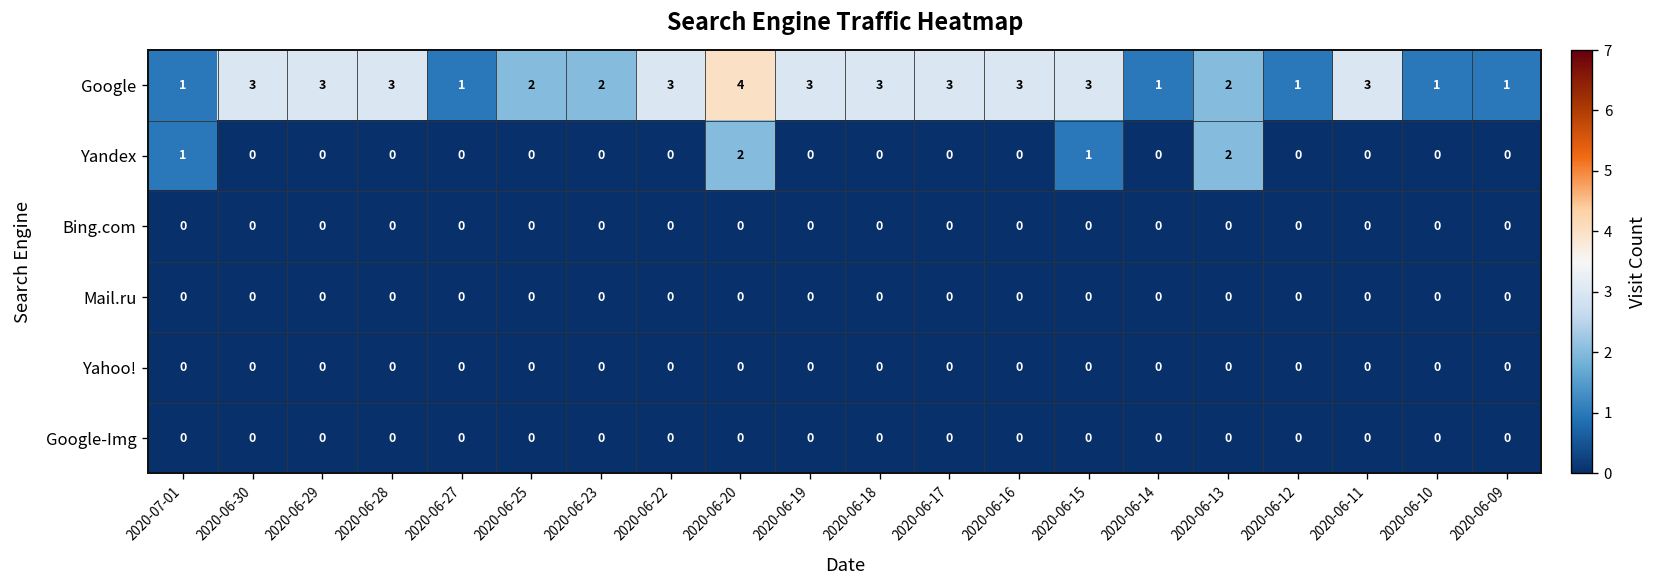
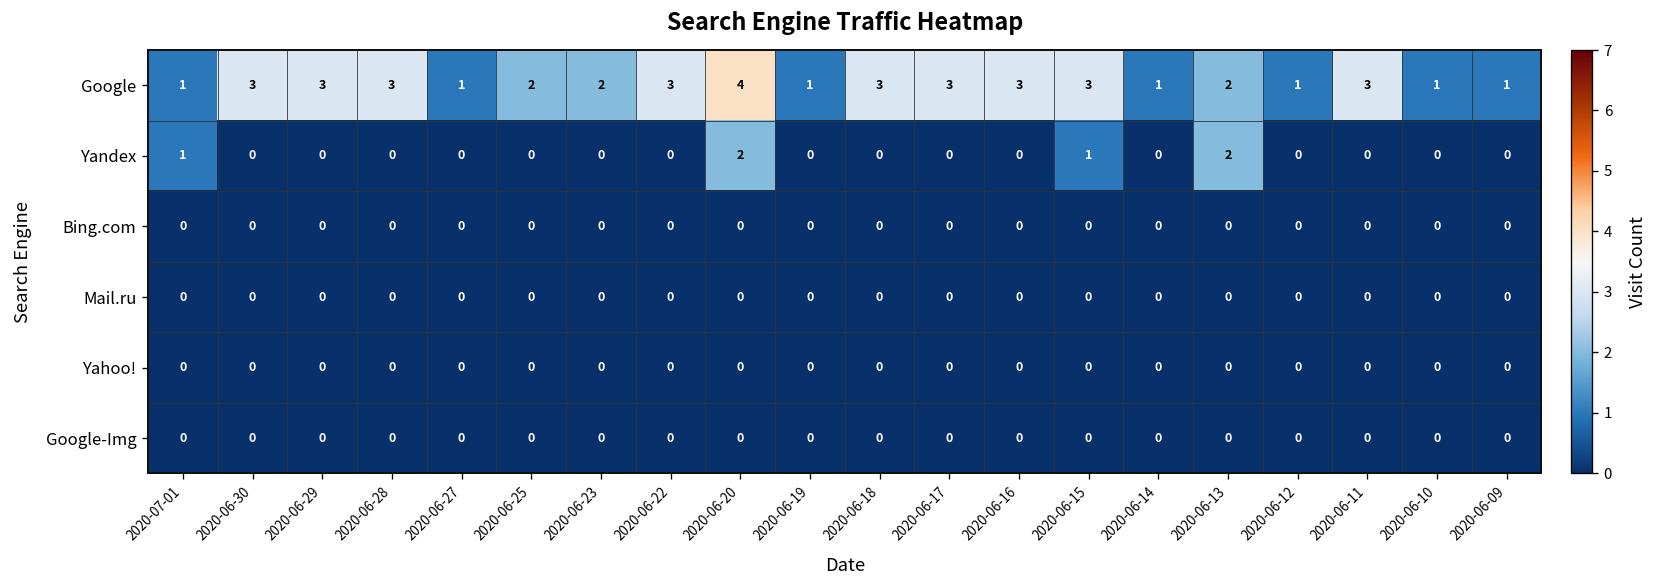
  {
    "Google": {
      "2020-07-01": 1,
      "2020-06-30": 3,
      "2020-06-29": 3,
      "2020-06-28": 3,
      "2020-06-27": 1,
      "2020-06-25": 2,
      "2020-06-23": 2,
      "2020-06-22": 3,
      "2020-06-20": 4,
-     "2020-06-19": 3,
+     "2020-06-19": 1,
      "2020-06-18": 3,
      "2020-06-17": 3,
      "2020-06-16": 3,
      "2020-06-15": 3,
      "2020-06-14": 1,
      "2020-06-13": 2,
      "2020-06-12": 1,
      "2020-06-11": 3,
      "2020-06-10": 1,
      "2020-06-09": 1
    },
    "Yandex": {
      "2020-07-01": 1,
      "2020-06-30": 0,
      "2020-06-29": 0,
      "2020-06-28": 0,
      "2020-06-27": 0,
      "2020-06-25": 0,
      "2020-06-23": 0,
      "2020-06-22": 0,
      "2020-06-20": 2,
      "2020-06-19": 0,
      "2020-06-18": 0,
      "2020-06-17": 0,
      "2020-06-16": 0,
      "2020-06-15": 1,
      "2020-06-14": 0,
      "2020-06-13": 2,
      "2020-06-12": 0,
      "2020-06-11": 0,
      "2020-06-10": 0,
      "2020-06-09": 0
    },
    "Bing.com": {
      "2020-07-01": 0,
      "2020-06-30": 0,
      "2020-06-29": 0,
      "2020-06-28": 0,
      "2020-06-27": 0,
      "2020-06-25": 0,
      "2020-06-23": 0,
      "2020-06-22": 0,
      "2020-06-20": 0,
      "2020-06-19": 0,
      "2020-06-18": 0,
      "2020-06-17": 0,
      "2020-06-16": 0,
      "2020-06-15": 0,
      "2020-06-14": 0,
      "2020-06-13": 0,
      "2020-06-12": 0,
      "2020-06-11": 0,
      "2020-06-10": 0,
      "2020-06-09": 0
    },
    "Mail.ru": {
      "2020-07-01": 0,
      "2020-06-30": 0,
      "2020-06-29": 0,
      "2020-06-28": 0,
      "2020-06-27": 0,
      "2020-06-25": 0,
      "2020-06-23": 0,
      "2020-06-22": 0,
      "2020-06-20": 0,
      "2020-06-19": 0,
      "2020-06-18": 0,
      "2020-06-17": 0,
      "2020-06-16": 0,
      "2020-06-15": 0,
      "2020-06-14": 0,
      "2020-06-13": 0,
      "2020-06-12": 0,
      "2020-06-11": 0,
      "2020-06-10": 0,
      "2020-06-09": 0
    },
    "Yahoo!": {
      "2020-07-01": 0,
      "2020-06-30": 0,
      "2020-06-29": 0,
      "2020-06-28": 0,
      "2020-06-27": 0,
      "2020-06-25": 0,
      "2020-06-23": 0,
      "2020-06-22": 0,
      "2020-06-20": 0,
      "2020-06-19": 0,
      "2020-06-18": 0,
      "2020-06-17": 0,
      "2020-06-16": 0,
      "2020-06-15": 0,
      "2020-06-14": 0,
      "2020-06-13": 0,
      "2020-06-12": 0,
      "2020-06-11": 0,
      "2020-06-10": 0,
      "2020-06-09": 0
    },
    "Google-Img": {
      "2020-07-01": 0,
      "2020-06-30": 0,
      "2020-06-29": 0,
      "2020-06-28": 0,
      "2020-06-27": 0,
      "2020-06-25": 0,
      "2020-06-23": 0,
      "2020-06-22": 0,
      "2020-06-20": 0,
      "2020-06-19": 0,
      "2020-06-18": 0,
      "2020-06-17": 0,
      "2020-06-16": 0,
      "2020-06-15": 0,
      "2020-06-14": 0,
      "2020-06-13": 0,
      "2020-06-12": 0,
      "2020-06-11": 0,
      "2020-06-10": 0,
      "2020-06-09": 0
    }
  }
